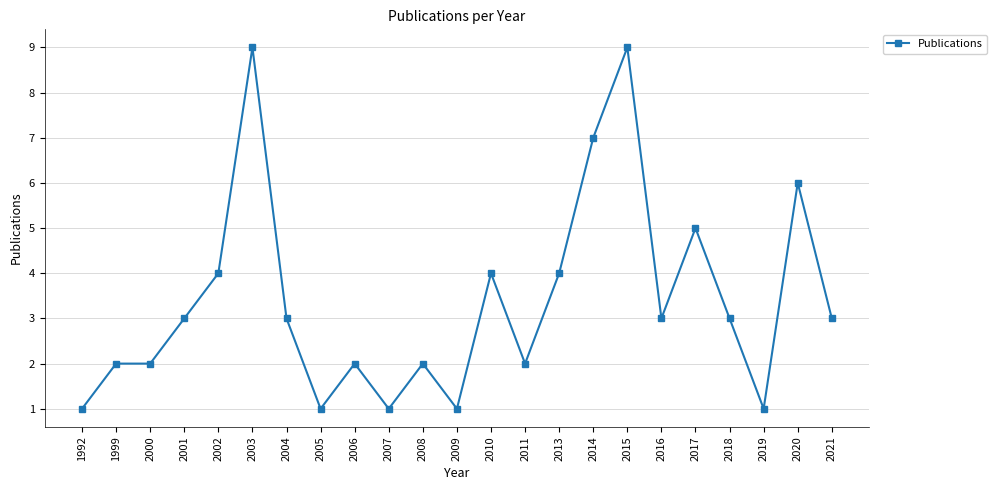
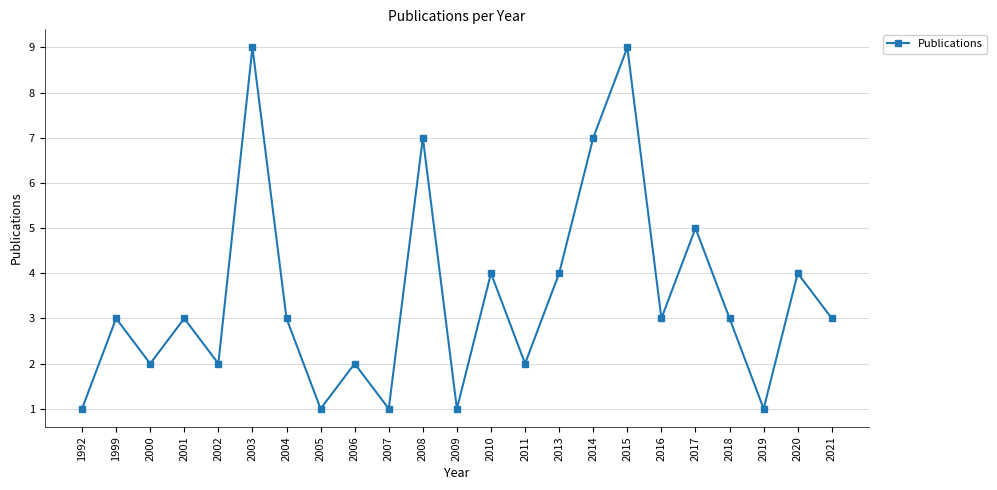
  {
    "1992": 1,
-   "1999": 2,
+   "1999": 3,
    "2000": 2,
    "2001": 3,
-   "2002": 4,
+   "2002": 2,
    "2003": 9,
    "2004": 3,
    "2005": 1,
    "2006": 2,
    "2007": 1,
-   "2008": 2,
+   "2008": 7,
    "2009": 1,
    "2010": 4,
    "2011": 2,
    "2013": 4,
    "2014": 7,
    "2015": 9,
    "2016": 3,
    "2017": 5,
    "2018": 3,
    "2019": 1,
-   "2020": 6,
+   "2020": 4,
    "2021": 3
  }
